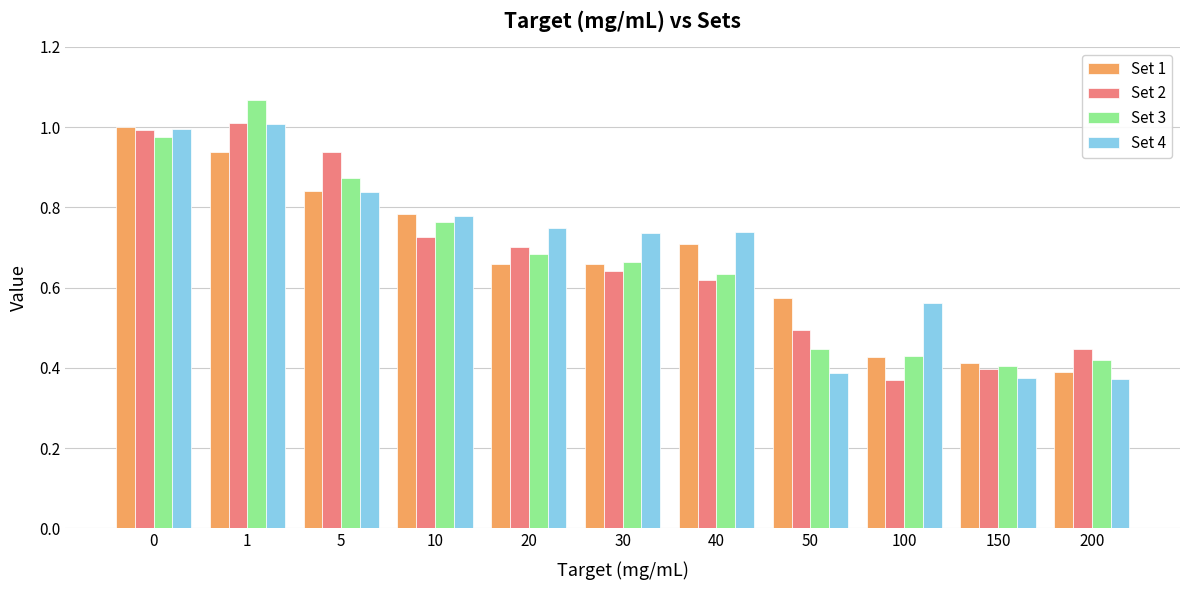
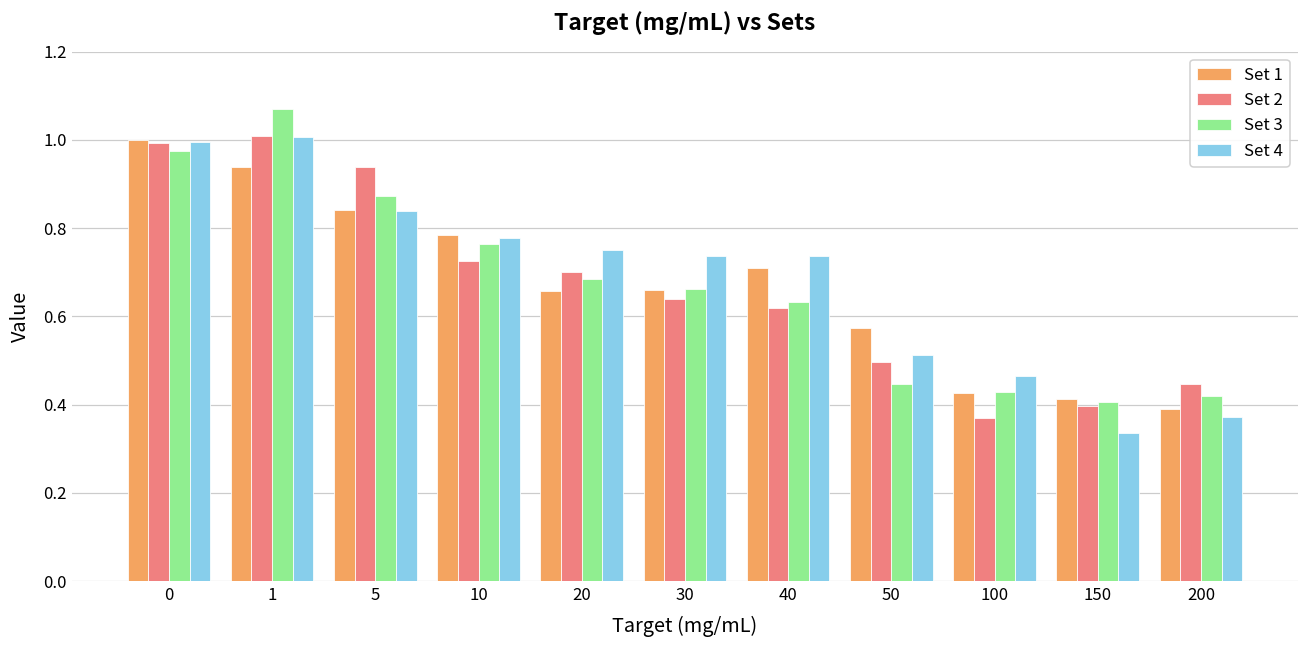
  {
    "Set 3": {
      "0": 0.98,
      "1": 1.07,
      "5": 0.87,
      "10": 0.76,
      "20": 0.68,
      "30": 0.66,
      "40": 0.63,
      "50": 0.45,
      "100": 0.43,
      "150": 0.41,
      "200": 0.42
    },
    "Set 4": {
      "0": 0.99,
      "1": 1.01,
      "5": 0.84,
      "10": 0.78,
      "20": 0.75,
      "30": 0.74,
      "40": 0.74,
-     "50": 0.39,
-     "100": 0.56,
-     "150": 0.37,
+     "50": 0.51,
+     "100": 0.46,
+     "150": 0.33,
      "200": 0.37
    }
  }
